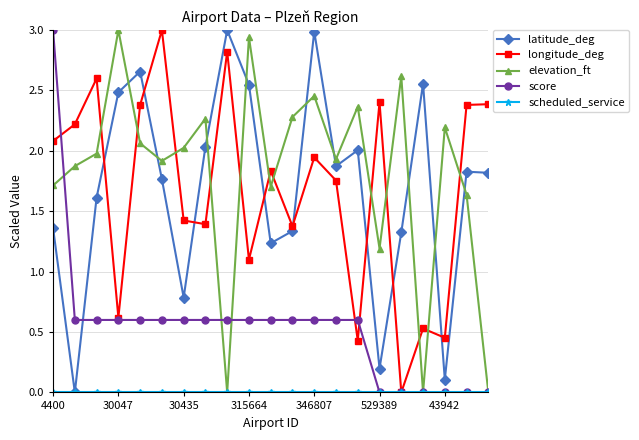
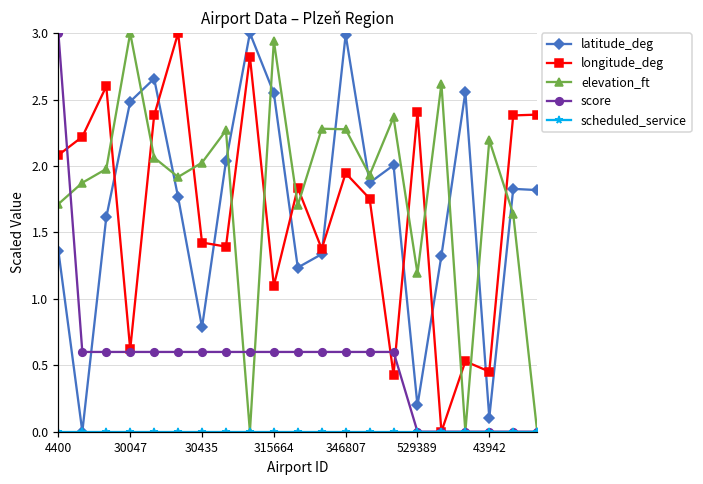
  {
    "latitude_deg": {
      "4400": 1.36,
      "30047": 2.48,
      "30435": 0.79,
      "315664": 2.55,
      "346807": 2.99,
      "529389": 0.20,
      "43942": 0.11
    },
    "longitude_deg": {
      "4400": 2.08,
      "30435": 1.42,
      "315664": 1.10,
      "346807": 1.95,
      "529389": 2.40,
      "43942": 0.45
    },
    "elevation_ft": {
      "4400": 1.71,
      "30047": 3.00,
      "30435": 2.03,
      "315664": 2.94,
-     "346807": 2.45,
+     "346807": 2.28,
      "529389": 1.19,
      "43942": 2.19
    },
    "score": {
      "4400": 3.00,
      "30435": 0.60,
      "315664": 0.60,
      "346807": 0.60
    },
    "scheduled_service": {
      "4400": 0.00,
      "30047": 0.00,
      "30435": 0.00,
      "315664": 0.00,
      "346807": 0.00
    }
  }
